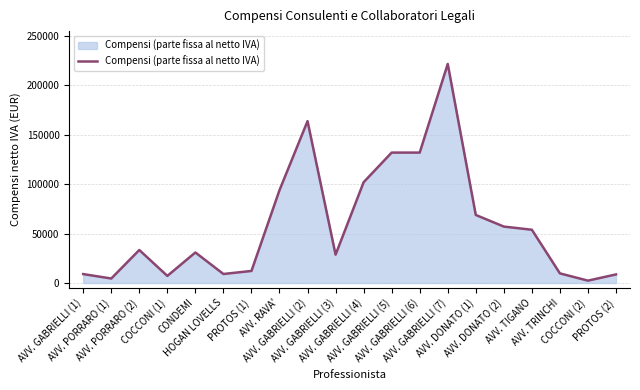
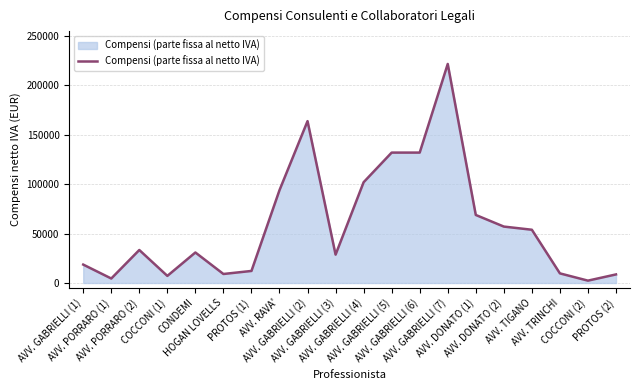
  {
-   "AVV. GABRIELLI (1)": 10000,
+   "AVV. GABRIELLI (1)": 20000,
    "AVV. PORRARO (1)": 0,
    "AVV. PORRARO (2)": 30000,
    "COCCONI (1)": 10000,
    "CONDEMI": 30000,
    "HOGAN LOVELLS": 10000,
    "PROTOS (1)": 10000,
    "AVV. RAVA'": 90000,
    "AVV. GABRIELLI (2)": 160000,
    "AVV. GABRIELLI (3)": 30000,
    "AVV. GABRIELLI (4)": 100000,
    "AVV. GABRIELLI (5)": 130000,
    "AVV. GABRIELLI (6)": 130000,
    "AVV. GABRIELLI (7)": 220000,
    "AVV. DONATO (1)": 70000,
    "AVV. DONATO (2)": 60000,
    "AVV. TIGANO": 50000,
    "AVV. TRINCHI": 10000,
    "COCCONI (2)": 0,
    "PROTOS (2)": 10000
  }
